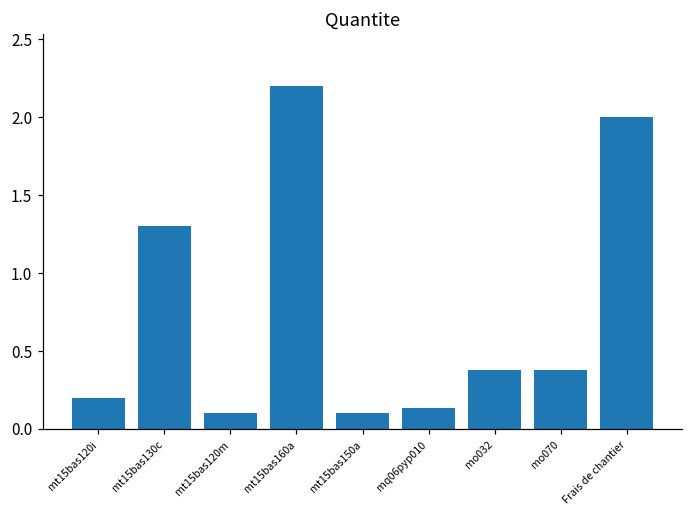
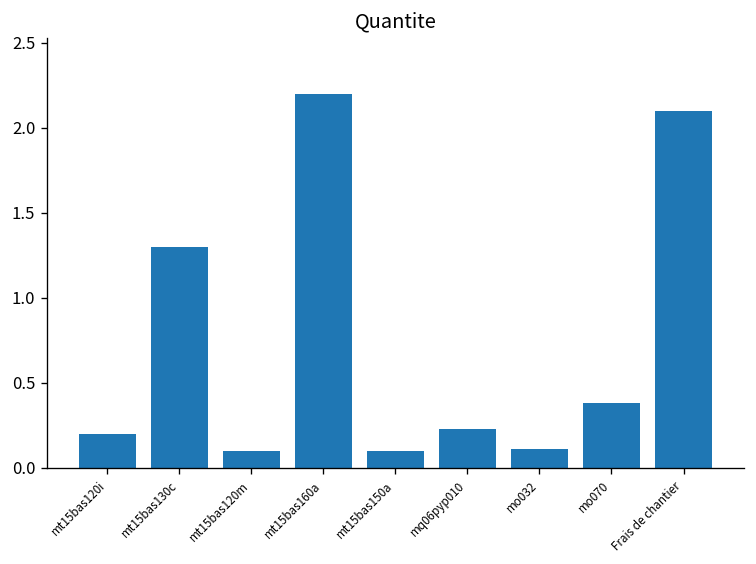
  {
    "mt15bas120i": 0.20,
    "mt15bas130c": 1.30,
    "mt15bas120m": 0.10,
    "mt15bas160a": 2.20,
    "mt15bas150a": 0.10,
-   "mq06pyp010": 0.14,
-   "mo032": 0.38,
+   "mq06pyp010": 0.23,
+   "mo032": 0.11,
    "mo070": 0.38,
-   "Frais de chantier": 2.0
+   "Frais de chantier": 2.1
  }
